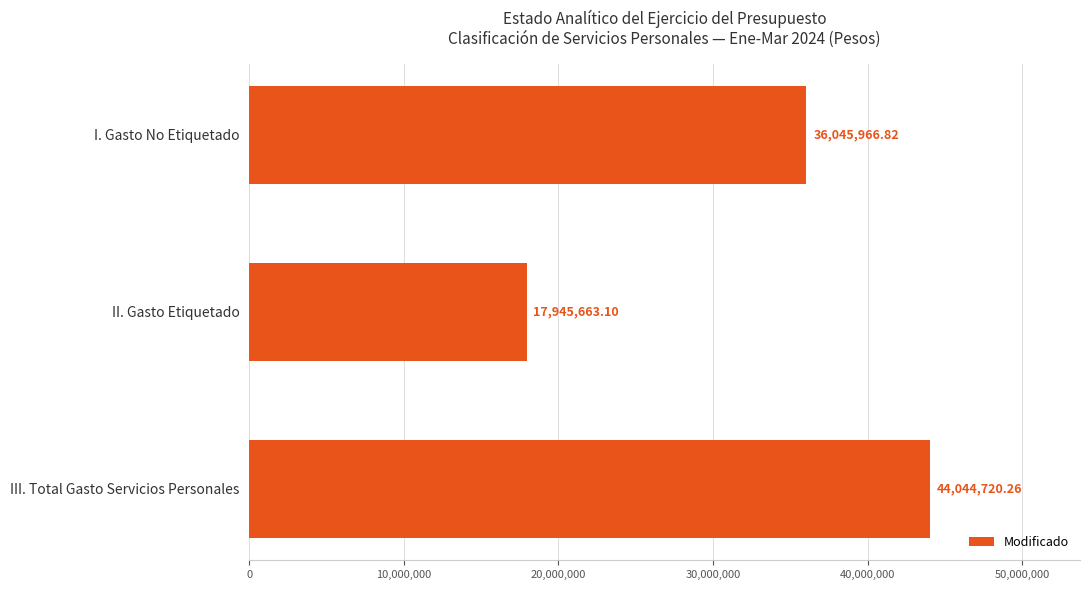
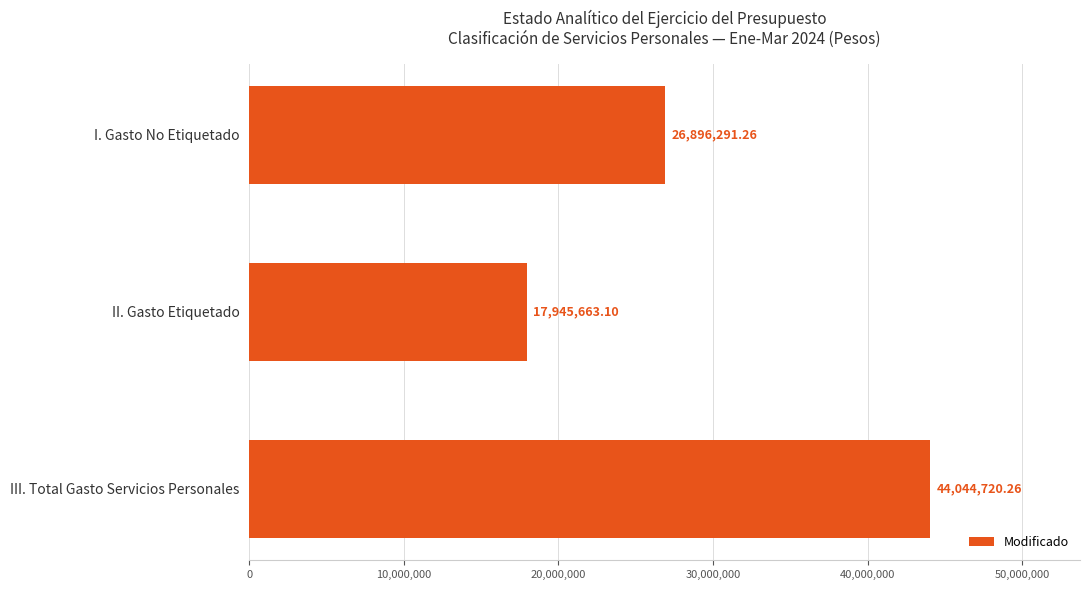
  {
-   "I. Gasto No Etiquetado": "36,045,966.82",
+   "I. Gasto No Etiquetado": "26,896,291.26",
    "II. Gasto Etiquetado": "17,945,663.10",
    "III. Total Gasto Servicios Personales": "44,044,720.26"
  }
